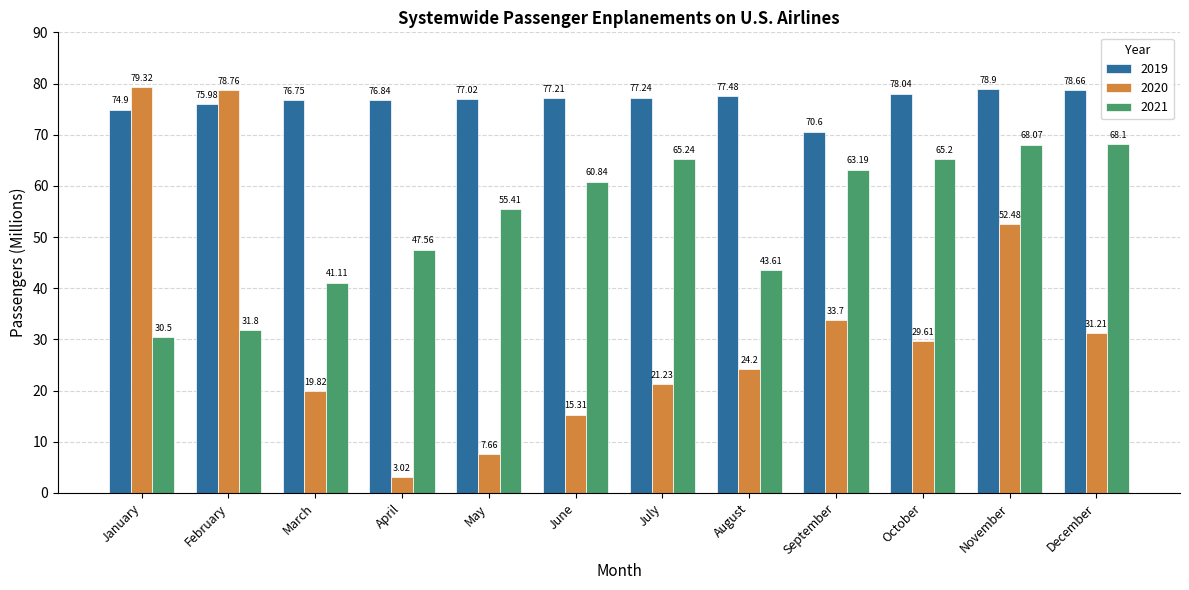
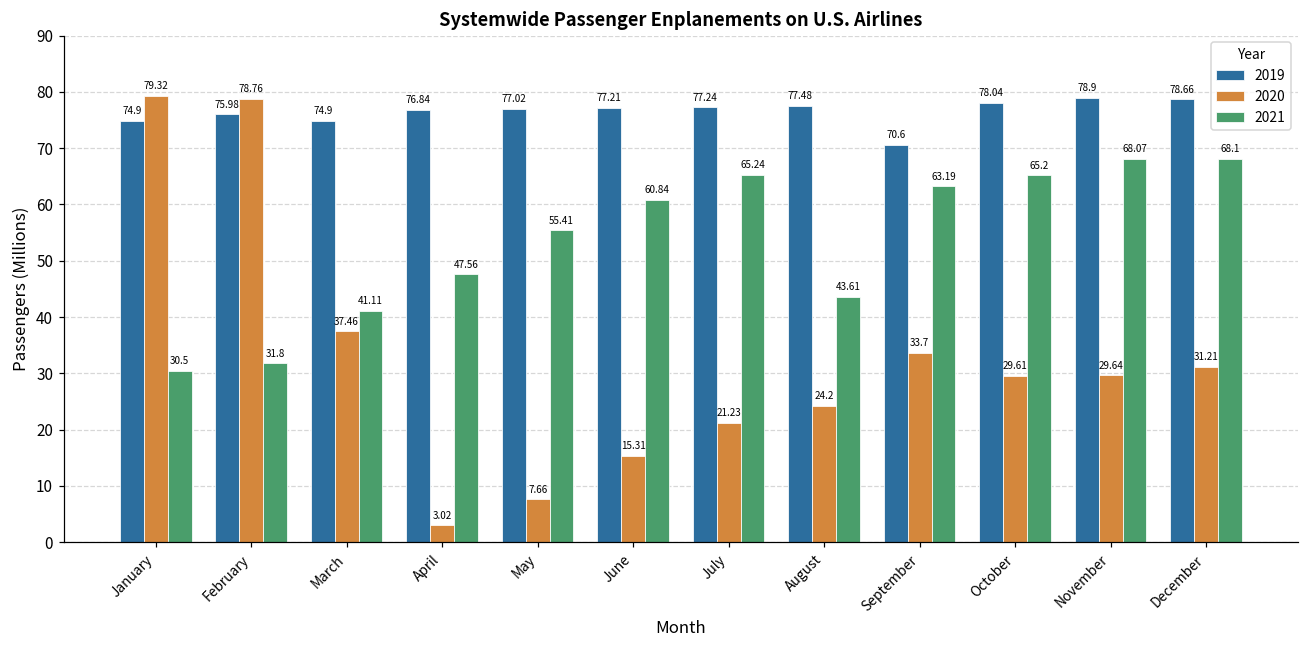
  {
    "2019": {
      "January": 74.9,
      "February": 75.98,
-     "March": 76.75,
+     "March": 74.9,
      "April": 76.84,
      "May": 77.02,
      "June": 77.21,
      "July": 77.24,
      "August": 77.48,
      "September": 70.6,
      "October": 78.04,
      "November": 78.9,
      "December": 78.66
    },
    "2020": {
      "January": 79.32,
      "February": 78.76,
-     "March": 19.82,
+     "March": 37.46,
      "April": 3.02,
      "May": 7.66,
      "June": 15.31,
      "July": 21.23,
      "August": 24.2,
      "September": 33.7,
      "October": 29.61,
-     "November": 52.48,
+     "November": 29.64,
      "December": 31.21
    },
    "2021": {
      "January": 30.5,
      "February": 31.8,
      "March": 41.11,
      "April": 47.56,
      "May": 55.41,
      "June": 60.84,
      "July": 65.24,
      "August": 43.61,
      "September": 63.19,
      "October": 65.2,
      "November": 68.07,
      "December": 68.1
    }
  }
